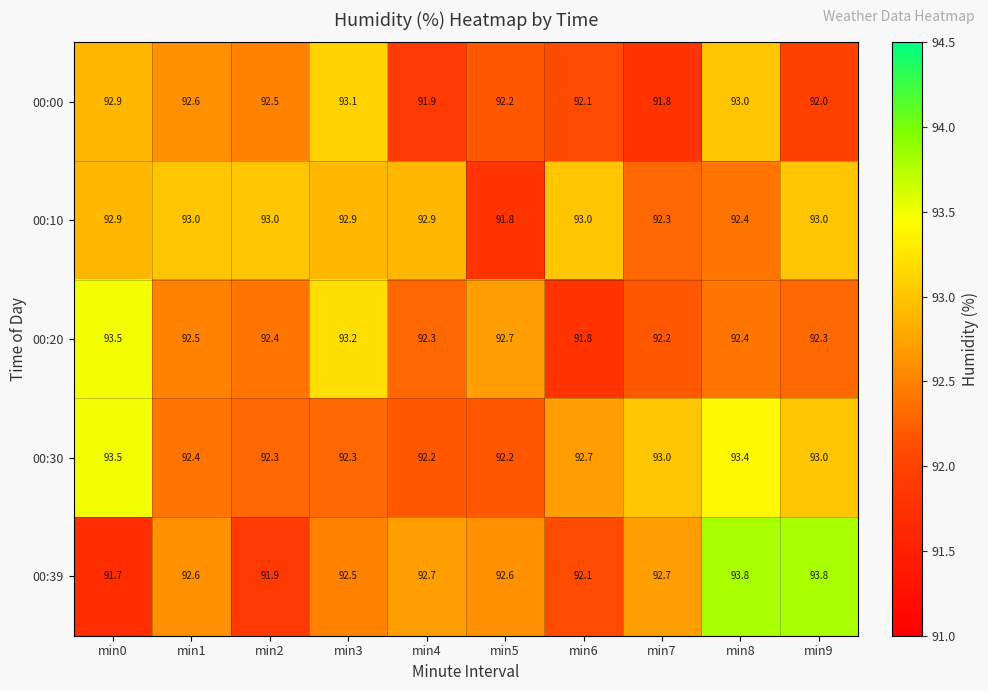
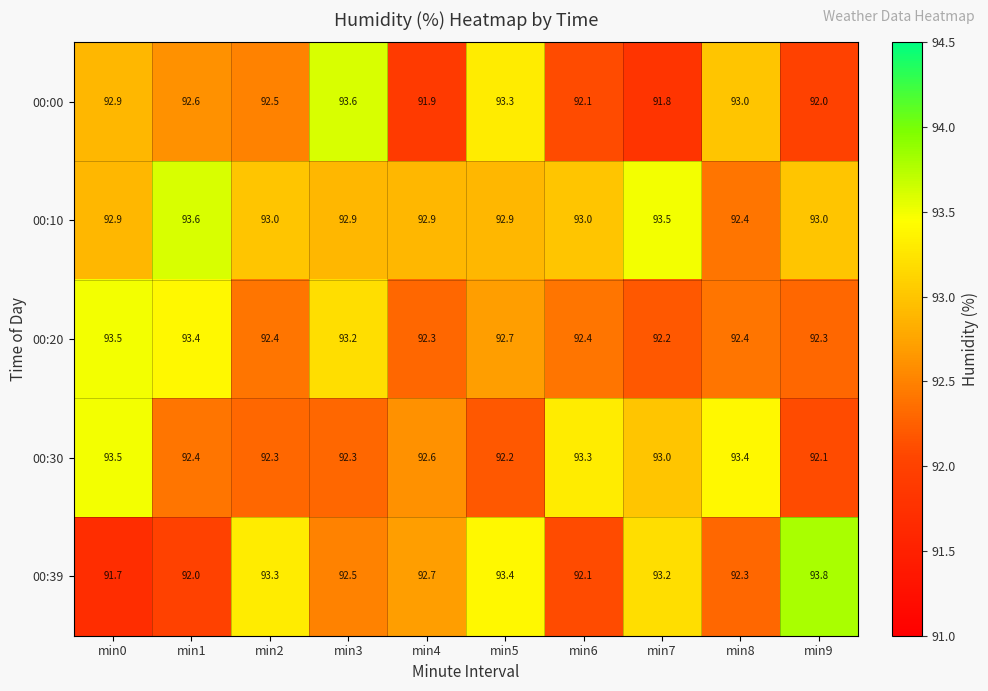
  {
    "00:00": {
      "min0": 92.9,
      "min1": 92.6,
      "min2": 92.5,
-     "min3": 93.1,
+     "min3": 93.6,
      "min4": 91.9,
-     "min5": 92.2,
+     "min5": 93.3,
      "min6": 92.1,
      "min7": 91.8,
      "min8": 93.0,
      "min9": 92.0
    },
    "00:10": {
      "min0": 92.9,
-     "min1": 93.0,
+     "min1": 93.6,
      "min2": 93.0,
      "min3": 92.9,
      "min4": 92.9,
-     "min5": 91.8,
+     "min5": 92.9,
      "min6": 93.0,
-     "min7": 92.3,
+     "min7": 93.5,
      "min8": 92.4,
      "min9": 93.0
    },
    "00:20": {
      "min0": 93.5,
-     "min1": 92.5,
+     "min1": 93.4,
      "min2": 92.4,
      "min3": 93.2,
      "min4": 92.3,
      "min5": 92.7,
-     "min6": 91.8,
+     "min6": 92.4,
      "min7": 92.2,
      "min8": 92.4,
      "min9": 92.3
    },
    "00:30": {
      "min0": 93.5,
      "min1": 92.4,
      "min2": 92.3,
      "min3": 92.3,
-     "min4": 92.2,
+     "min4": 92.6,
      "min5": 92.2,
-     "min6": 92.7,
+     "min6": 93.3,
      "min7": 93.0,
      "min8": 93.4,
-     "min9": 93.0
+     "min9": 92.1
    },
    "00:39": {
      "min0": 91.7,
-     "min1": 92.6,
-     "min2": 91.9,
+     "min1": 92.0,
+     "min2": 93.3,
      "min3": 92.5,
      "min4": 92.7,
-     "min5": 92.6,
+     "min5": 93.4,
      "min6": 92.1,
-     "min7": 92.7,
-     "min8": 93.8,
+     "min7": 93.2,
+     "min8": 92.3,
      "min9": 93.8
    }
  }
